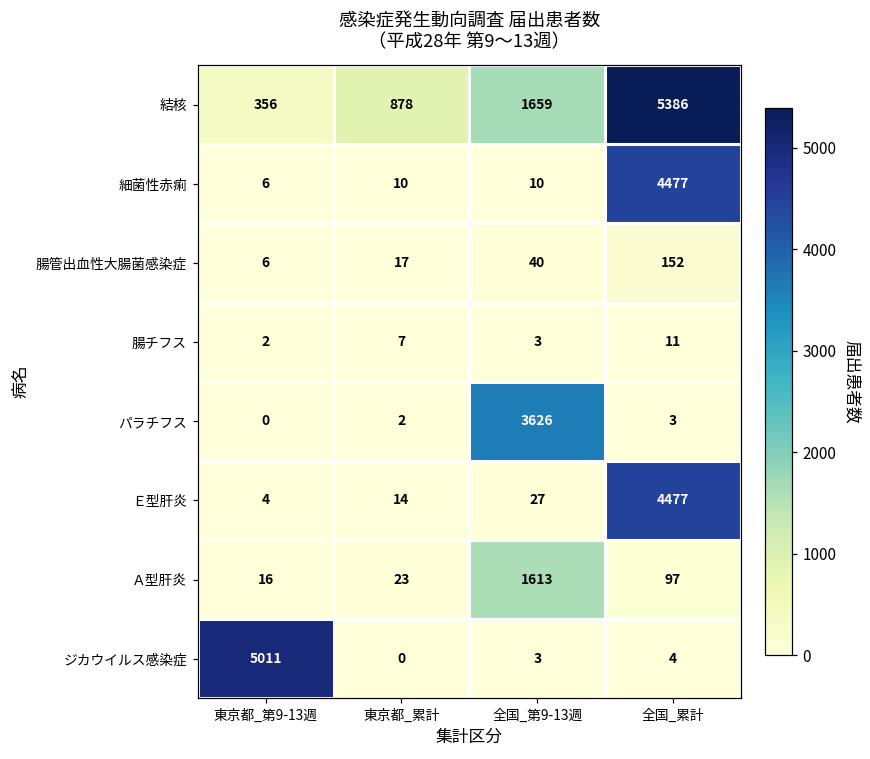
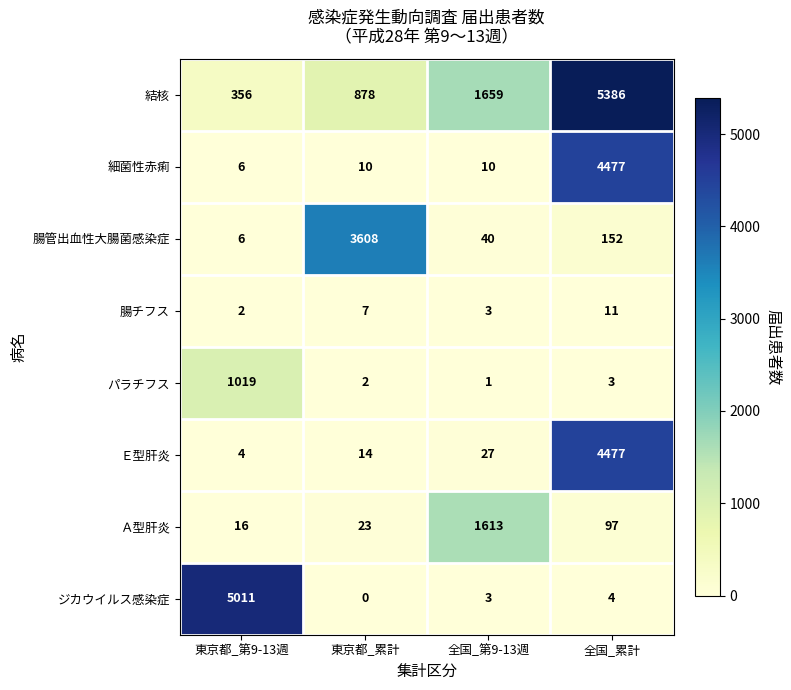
  {
    "結核": {
      "東京都_第9-13週": 356,
      "東京都_累計": 878,
      "全国_第9-13週": 1659,
      "全国_累計": 5386
    },
    "細菌性赤痢": {
      "東京都_第9-13週": 6,
      "東京都_累計": 10,
      "全国_第9-13週": 10,
      "全国_累計": 4477
    },
    "腸管出血性大腸菌感染症": {
      "東京都_第9-13週": 6,
-     "東京都_累計": 17,
+     "東京都_累計": 3608,
      "全国_第9-13週": 40,
      "全国_累計": 152
    },
    "腸チフス": {
      "東京都_第9-13週": 2,
      "東京都_累計": 7,
      "全国_第9-13週": 3,
      "全国_累計": 11
    },
    "パラチフス": {
-     "東京都_第9-13週": 0,
+     "東京都_第9-13週": 1019,
      "東京都_累計": 2,
-     "全国_第9-13週": 3626,
+     "全国_第9-13週": 1,
      "全国_累計": 3
    },
    "Ｅ型肝炎": {
      "東京都_第9-13週": 4,
      "東京都_累計": 14,
      "全国_第9-13週": 27,
      "全国_累計": 4477
    },
    "Ａ型肝炎": {
      "東京都_第9-13週": 16,
      "東京都_累計": 23,
      "全国_第9-13週": 1613,
      "全国_累計": 97
    },
    "ジカウイルス感染症": {
      "東京都_第9-13週": 5011,
      "東京都_累計": 0,
      "全国_第9-13週": 3,
      "全国_累計": 4
    }
  }
